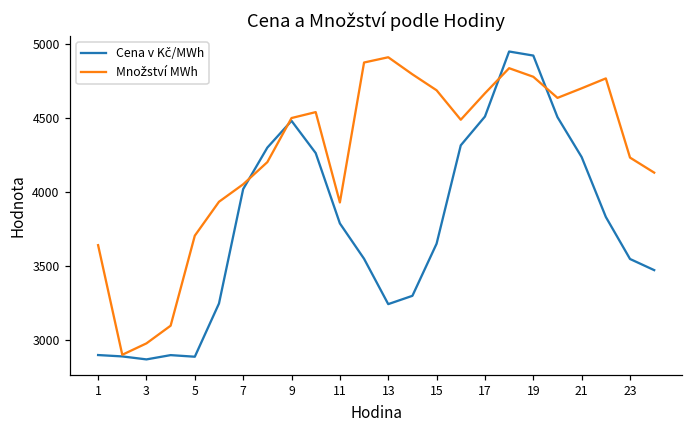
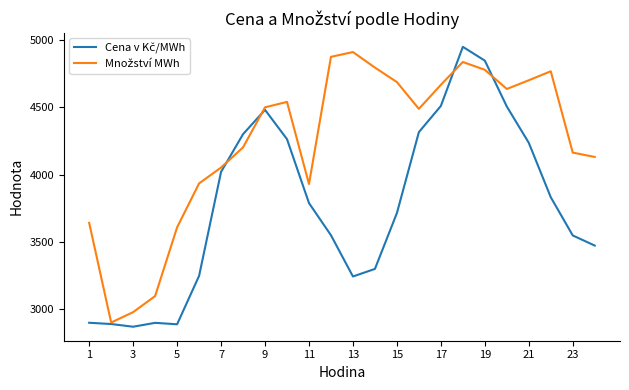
  {
    "Cena v Kč/MWh": {
      "1": 2900,
      "3": 2870,
      "5": 2890,
      "7": 4020,
      "11": 3790,
      "13": 3250,
-     "15": 3650,
+     "15": 3720,
      "17": 4510,
-     "19": 4920,
+     "19": 4850,
      "21": 4240,
      "23": 3550
    },
    "Množství MWh": {
      "1": 3640,
      "3": 2980,
-     "5": 3710,
+     "5": 3610,
      "7": 4050,
      "11": 3930,
      "13": 4910,
      "15": 4690,
      "17": 4670,
      "19": 4780,
      "21": 4700,
-     "23": 4230
+     "23": 4160
    }
  }
